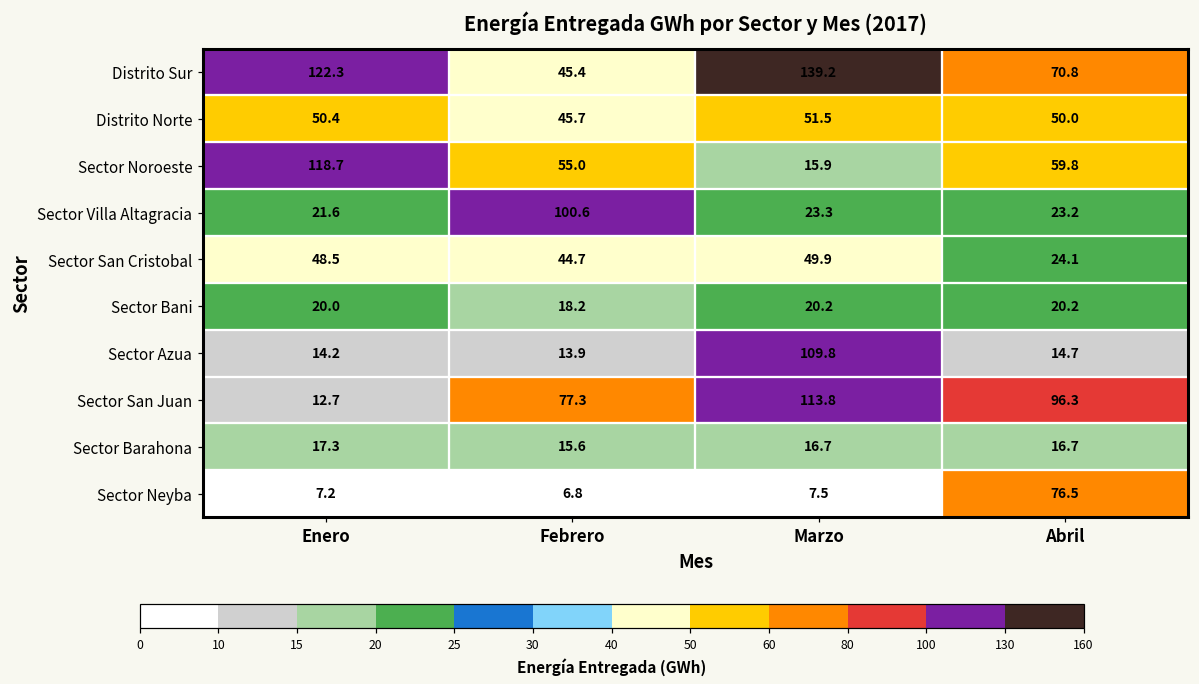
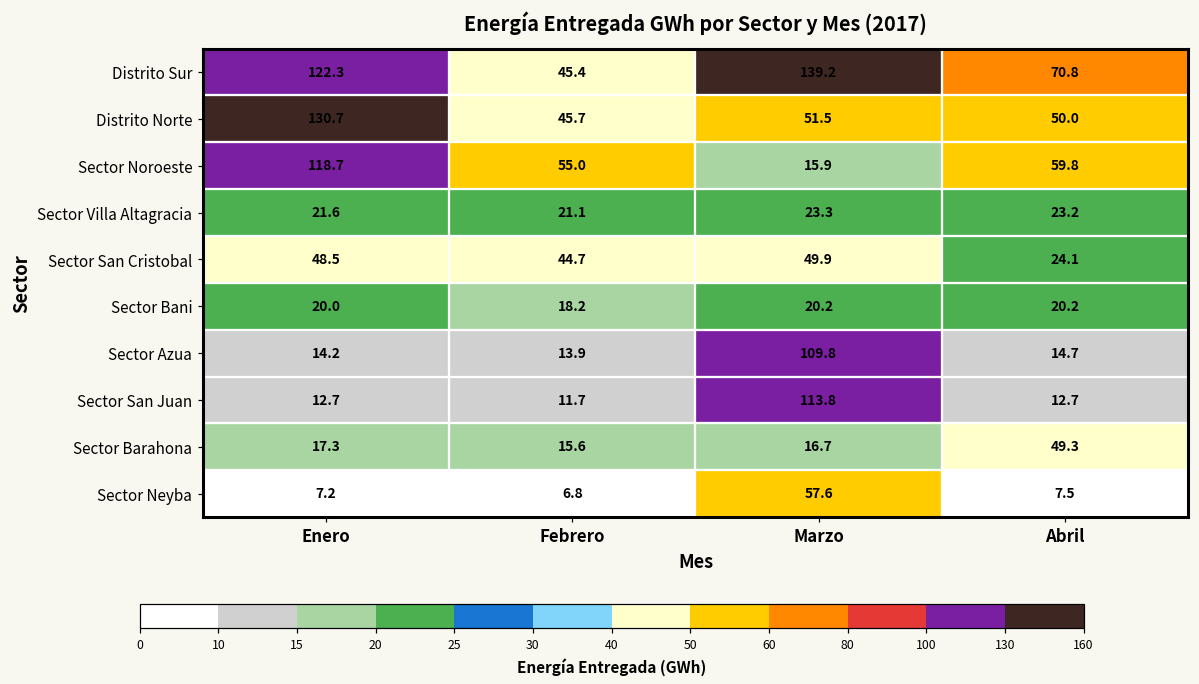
  {
    "Energía Entregada GWh por Sector y Mes (2017)": {
      "Distrito Sur": {
        "Enero": 122.3,
        "Febrero": 45.4,
        "Marzo": 139.2,
        "Abril": 70.8
      },
      "Distrito Norte": {
-       "Enero": 50.4,
+       "Enero": 130.7,
        "Febrero": 45.7,
        "Marzo": 51.5,
        "Abril": 50.0
      },
      "Sector Noroeste": {
        "Enero": 118.7,
        "Febrero": 55.0,
        "Marzo": 15.9,
        "Abril": 59.8
      },
      "Sector Villa Altagracia": {
        "Enero": 21.6,
-       "Febrero": 100.6,
+       "Febrero": 21.1,
        "Marzo": 23.3,
        "Abril": 23.2
      },
      "Sector San Cristobal": {
        "Enero": 48.5,
        "Febrero": 44.7,
        "Marzo": 49.9,
        "Abril": 24.1
      },
      "Sector Bani": {
        "Enero": 20.0,
        "Febrero": 18.2,
        "Marzo": 20.2,
        "Abril": 20.2
      },
      "Sector Azua": {
        "Enero": 14.2,
        "Febrero": 13.9,
        "Marzo": 109.8,
        "Abril": 14.7
      },
      "Sector San Juan": {
        "Enero": 12.7,
-       "Febrero": 77.3,
+       "Febrero": 11.7,
        "Marzo": 113.8,
-       "Abril": 96.3
+       "Abril": 12.7
      },
      "Sector Barahona": {
        "Enero": 17.3,
        "Febrero": 15.6,
        "Marzo": 16.7,
-       "Abril": 16.7
+       "Abril": 49.3
      },
      "Sector Neyba": {
        "Enero": 7.2,
        "Febrero": 6.8,
-       "Marzo": 7.5,
-       "Abril": 76.5
+       "Marzo": 57.6,
+       "Abril": 7.5
      }
    }
  }
